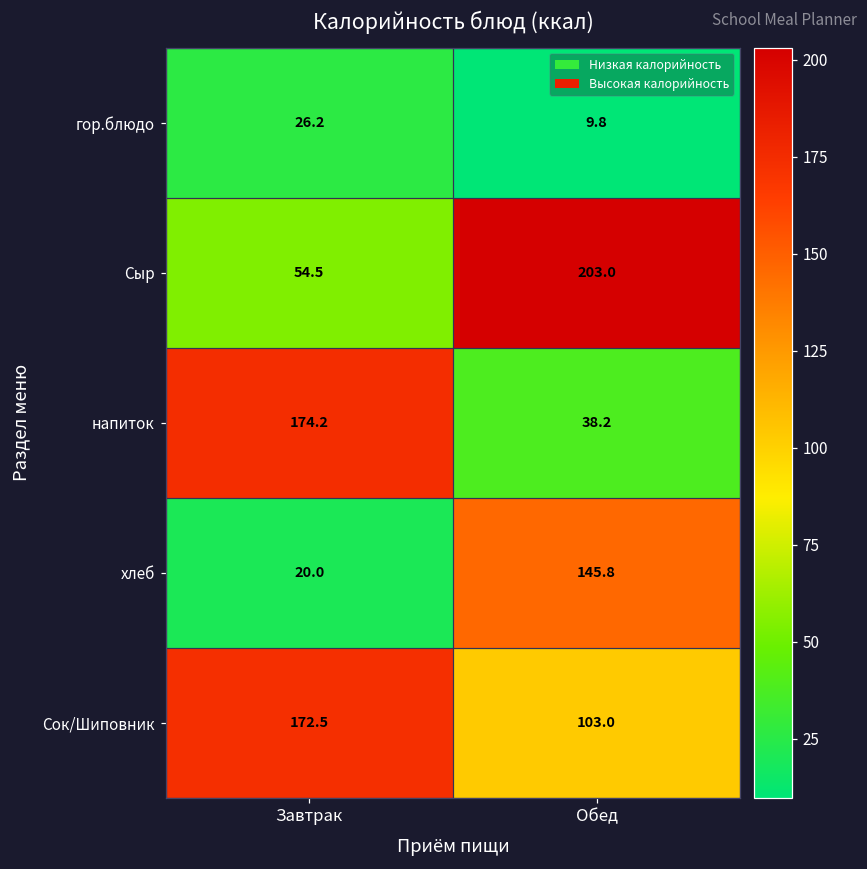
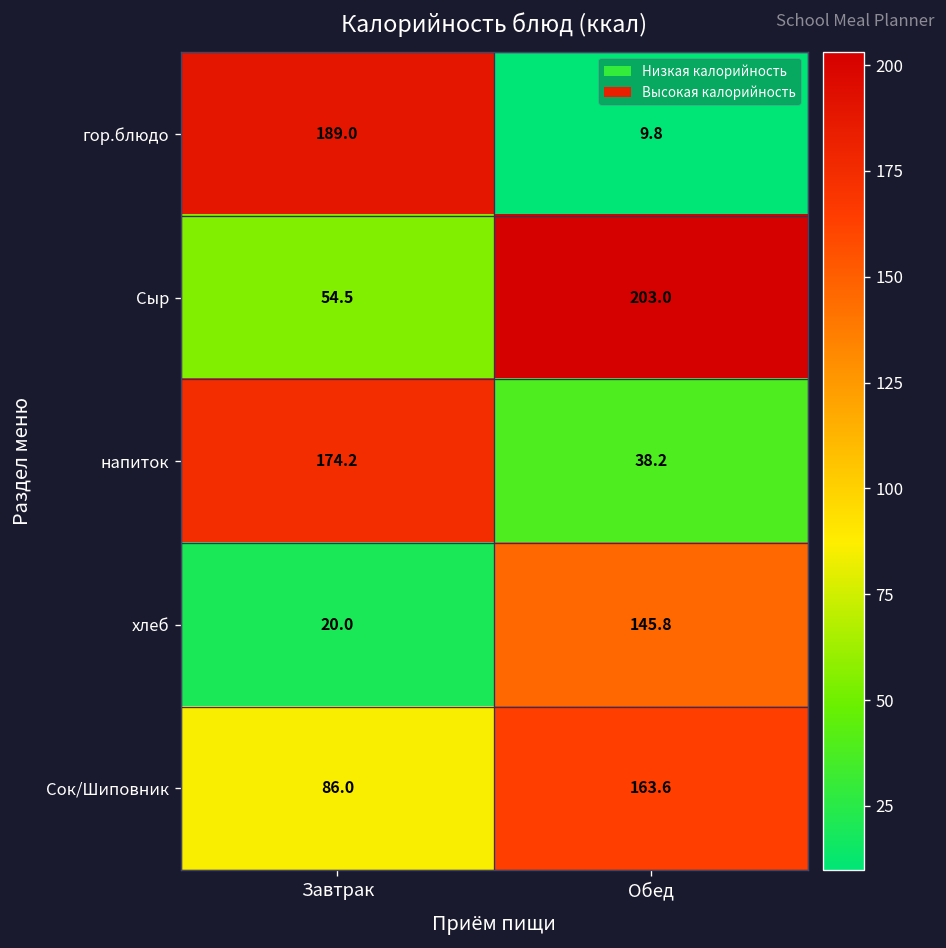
  {
    "гор.блюдо": {
-     "Завтрак": 26.2,
+     "Завтрак": 189.0,
      "Обед": 9.8
    },
    "Сыр": {
      "Завтрак": 54.5,
      "Обед": 203.0
    },
    "напиток": {
      "Завтрак": 174.2,
      "Обед": 38.2
    },
    "хлеб": {
      "Завтрак": 20.0,
      "Обед": 145.8
    },
    "Сок/Шиповник": {
-     "Завтрак": 172.5,
-     "Обед": 103.0
+     "Завтрак": 86.0,
+     "Обед": 163.6
    }
  }
